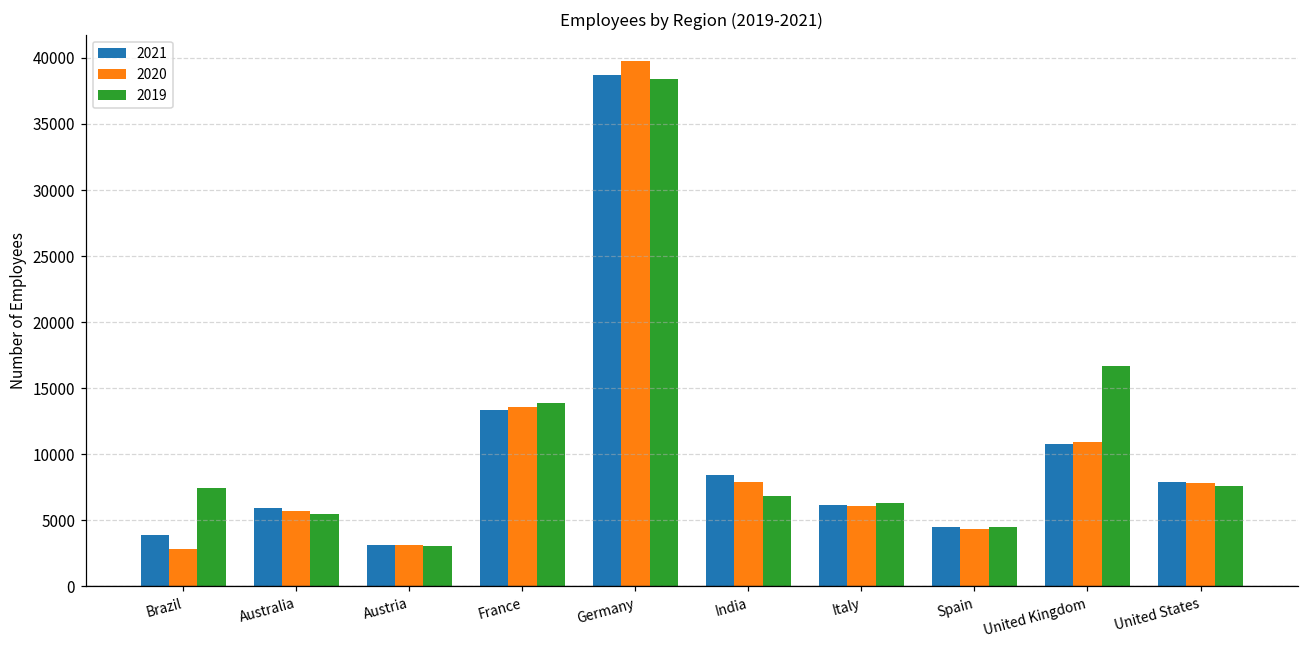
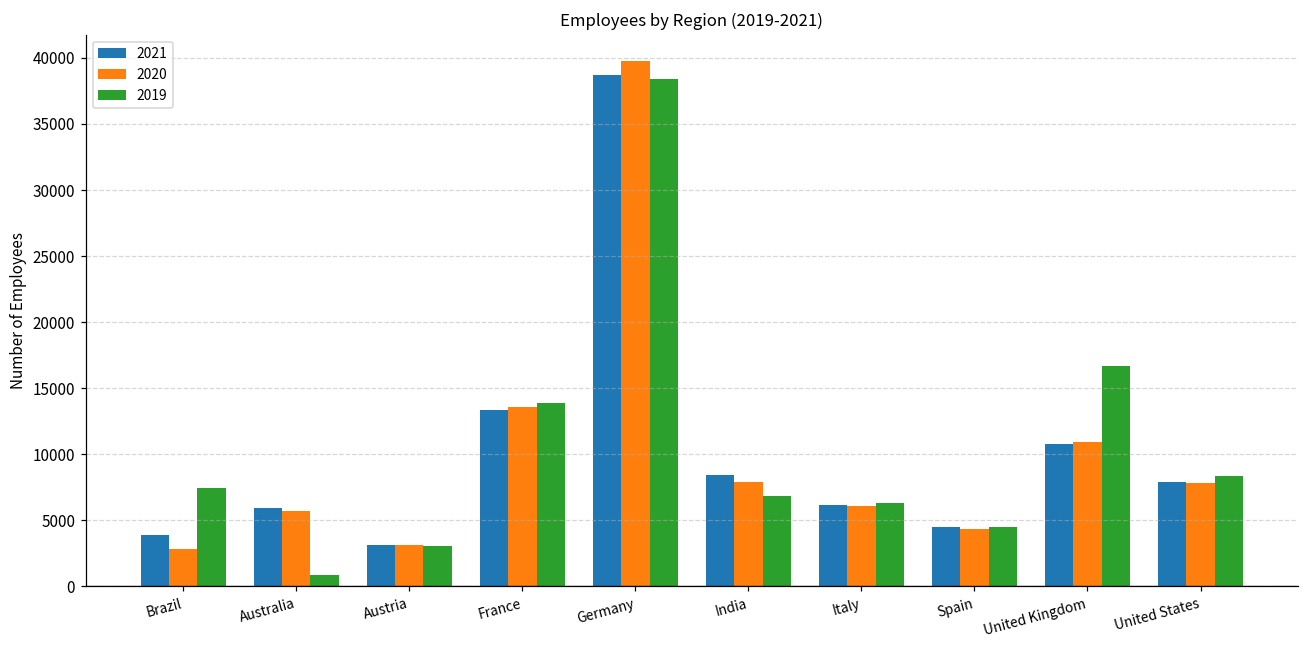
  {
    "2021": {
      "Brazil": 3900,
      "Australia": 5900,
      "Austria": 3100,
      "France": 13300,
      "Germany": 38700,
      "India": 8500,
      "Italy": 6200,
      "Spain": 4500,
      "United Kingdom": 10800,
      "United States": 7900
    },
    "2020": {
      "Brazil": 2800,
      "Australia": 5700,
      "Austria": 3100,
      "France": 13500,
      "Germany": 39800,
      "India": 7900,
      "Italy": 6100,
      "Spain": 4300,
      "United Kingdom": 10900,
      "United States": 7800
    },
    "2019": {
      "Brazil": 7400,
-     "Australia": 5500,
+     "Australia": 900,
      "Austria": 3100,
      "France": 13900,
      "Germany": 38400,
      "India": 6800,
      "Italy": 6300,
      "Spain": 4500,
      "United Kingdom": 16600,
-     "United States": 7600
+     "United States": 8300
    }
  }
